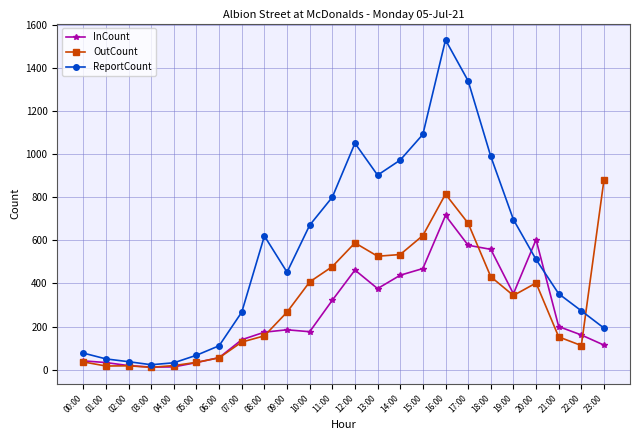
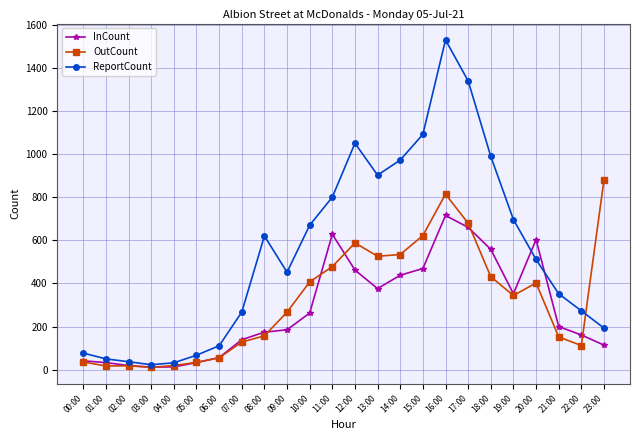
  {
    "InCount": {
      "01:00": 30,
      "08:00": 170,
      "09:00": 190,
-     "10:00": 180,
-     "11:00": 320,
+     "10:00": 260,
+     "11:00": 630,
      "12:00": 460,
      "13:00": 380,
      "14:00": 440,
      "15:00": 470,
      "16:00": 720,
-     "17:00": 580,
+     "17:00": 660,
      "18:00": 560,
      "20:00": 600,
      "21:00": 200,
      "22:00": 160,
      "23:00": 110
    },
    "OutCount": {
      "01:00": 20,
      "08:00": 160,
      "09:00": 270,
      "10:00": 410,
      "11:00": 480,
      "12:00": 590,
      "13:00": 530,
      "14:00": 530,
      "15:00": 620,
      "16:00": 810,
      "17:00": 680,
      "18:00": 430,
      "20:00": 400,
      "21:00": 150,
      "22:00": 110,
      "23:00": 880
    },
    "ReportCount": {
      "00:00": 80,
      "01:00": 50,
      "02:00": 40,
      "04:00": 30,
      "05:00": 70,
      "06:00": 110,
      "07:00": 270,
      "08:00": 620,
      "09:00": 450,
      "10:00": 670,
      "11:00": 800,
      "12:00": 1050,
      "13:00": 900,
      "14:00": 970,
      "15:00": 1090,
      "16:00": 1530,
      "17:00": 1340,
      "18:00": 990,
      "19:00": 700,
      "20:00": 510,
      "21:00": 350,
      "22:00": 270,
      "23:00": 190
    }
  }
